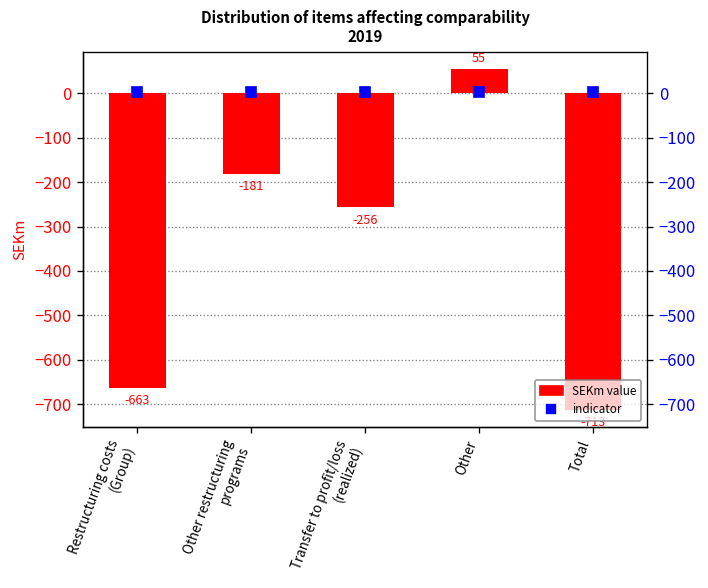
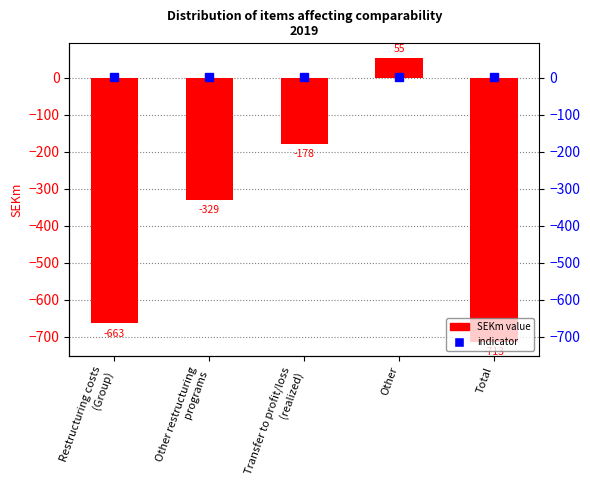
  {
    "SEKm value": {
      "Restructuring costs (Group)": -663,
-     "Other restructuring programs": -181,
-     "Transfer to profit/loss (realized)": -256,
+     "Other restructuring programs": -329,
+     "Transfer to profit/loss (realized)": -178,
      "Other": 55
    }
  }
